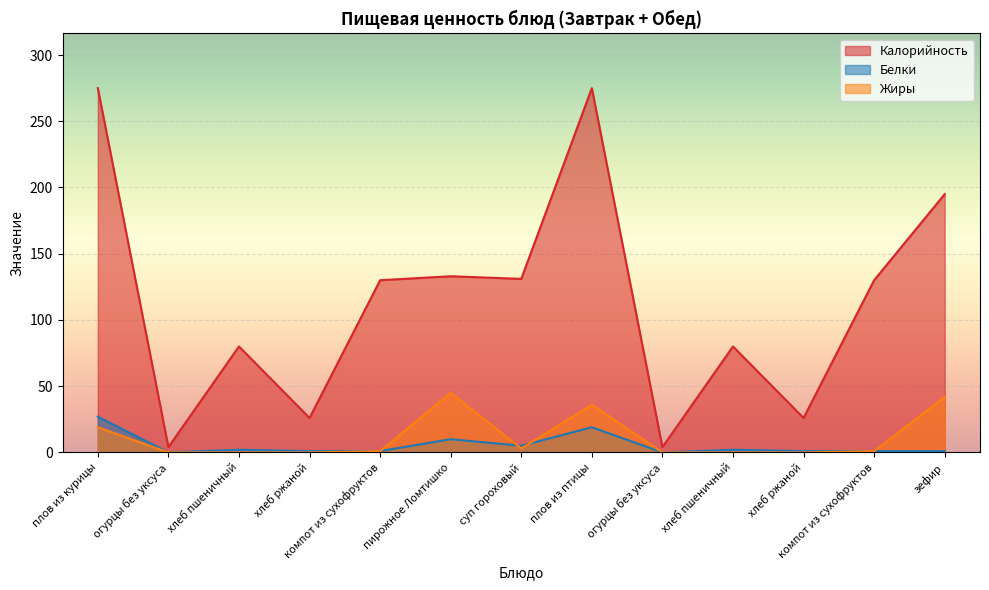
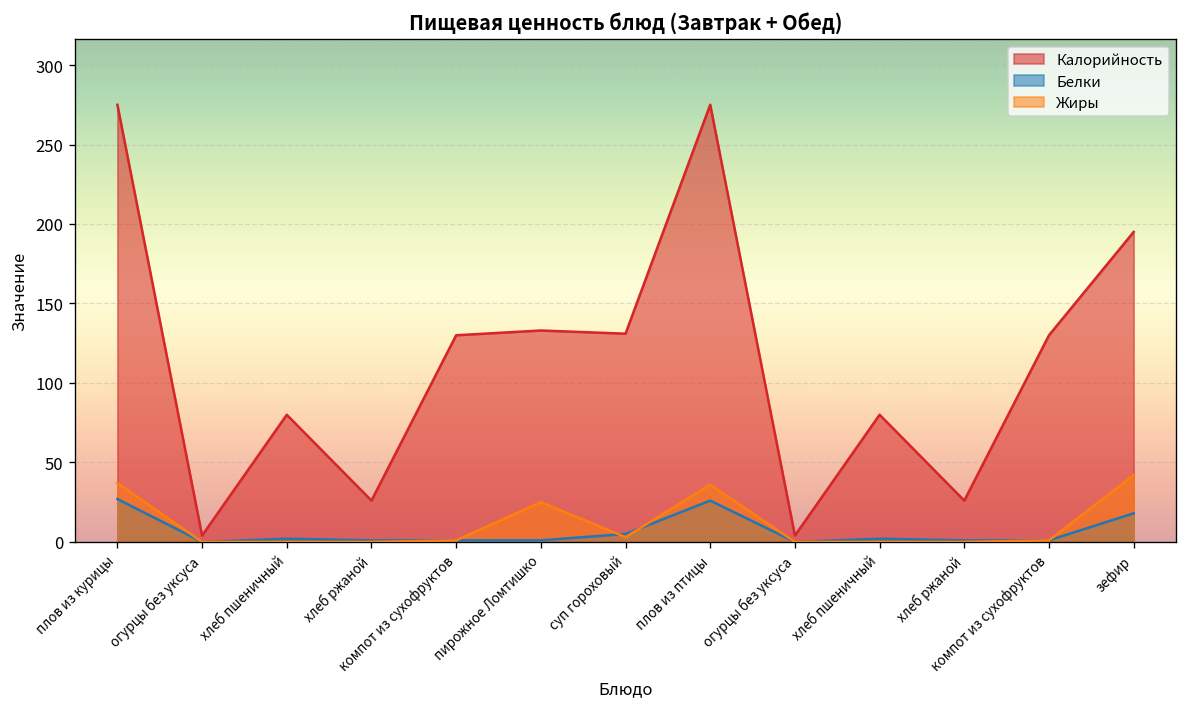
  {
    "Калорийность": {
      "плов из курицы": 275,
      "пирожное Ломтишко": 133,
      "суп гороховый": 131,
      "плов из птицы": 275,
      "зефир": 195
    },
    "Белки": {
      "плов из курицы": 27,
-     "пирожное Ломтишко": 10,
+     "пирожное Ломтишко": 1,
      "суп гороховый": 5,
-     "плов из птицы": 19,
-     "зефир": 1
+     "плов из птицы": 26,
+     "зефир": 18
    },
    "Жиры": {
-     "плов из курицы": 19,
-     "пирожное Ломтишко": 45,
+     "плов из курицы": 37,
+     "пирожное Ломтишко": 25,
      "суп гороховый": 3,
      "плов из птицы": 36,
      "зефир": 42
    }
  }
